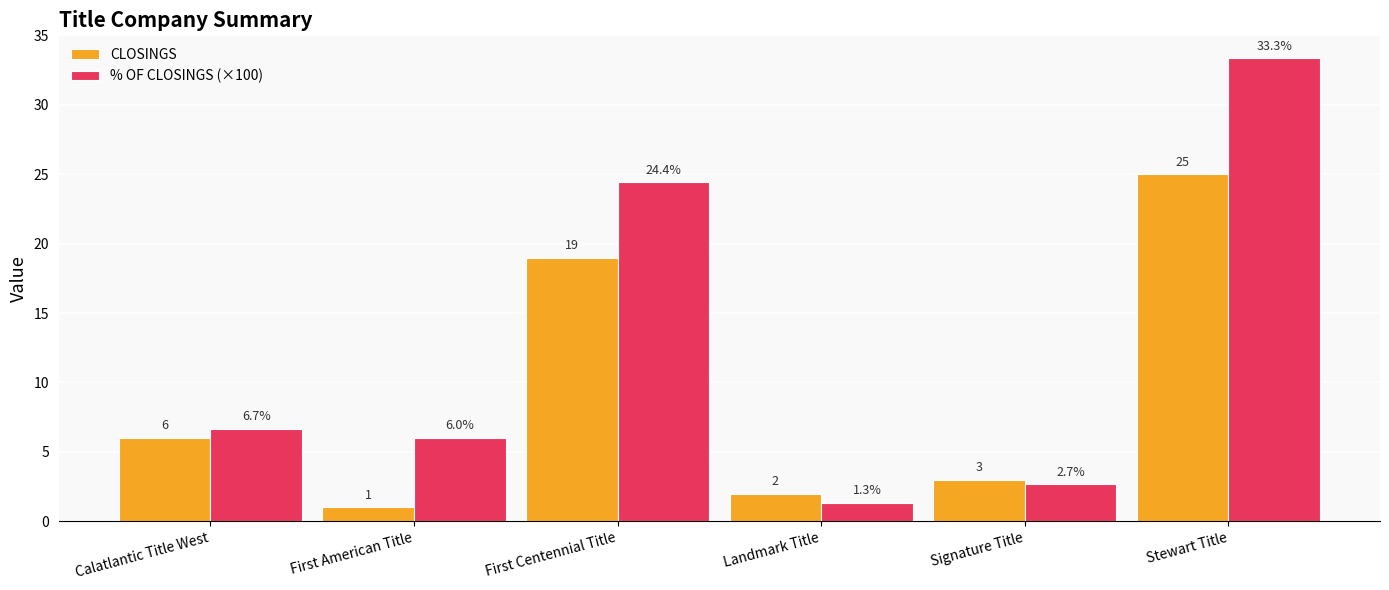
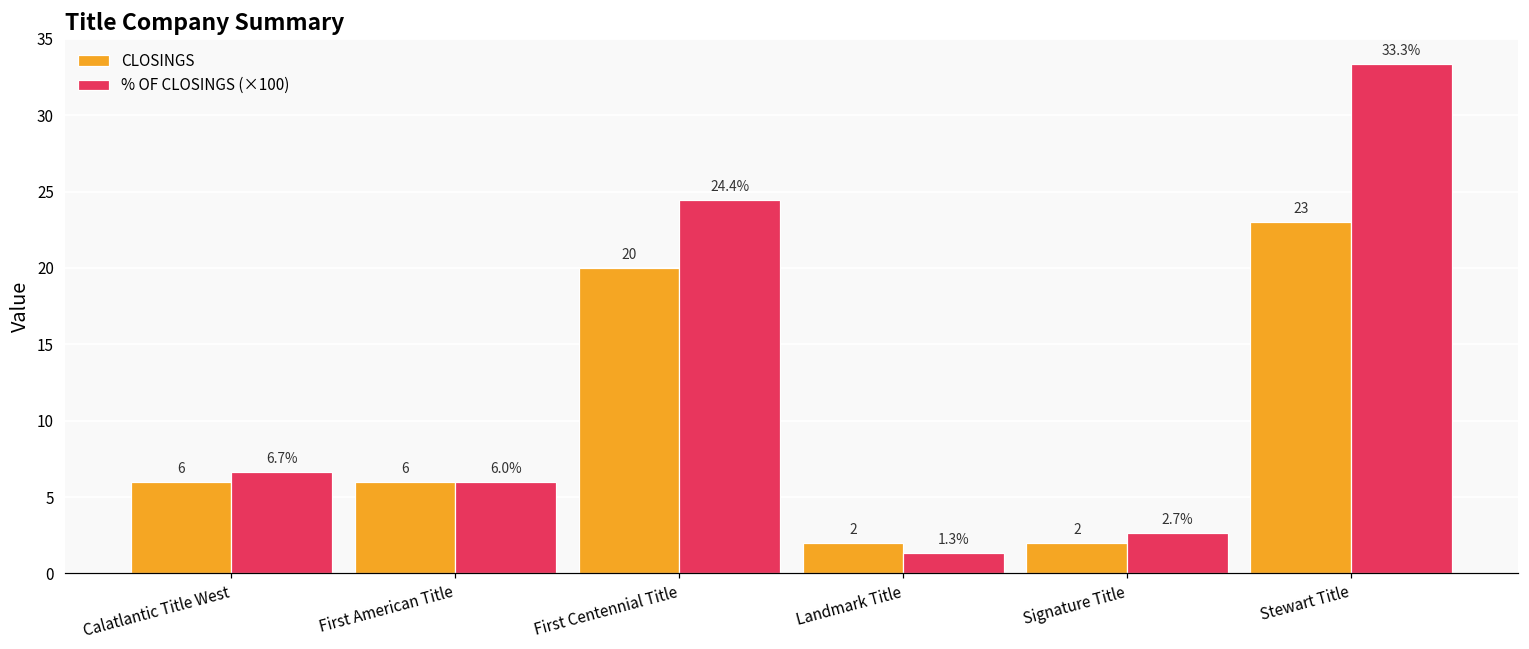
  {
    "CLOSINGS": {
      "Calatlantic Title West": "6",
-     "First American Title": "1",
-     "First Centennial Title": "19",
+     "First American Title": "6",
+     "First Centennial Title": "20",
      "Landmark Title": "2",
-     "Signature Title": "3",
-     "Stewart Title": "25"
+     "Signature Title": "2",
+     "Stewart Title": "23"
    },
    "% OF CLOSINGS (×100)": {
      "Calatlantic Title West": "6.7%",
      "First American Title": "6.0%",
      "First Centennial Title": "24.4%",
      "Landmark Title": "1.3%",
      "Signature Title": "2.7%",
      "Stewart Title": "33.3%"
    }
  }
